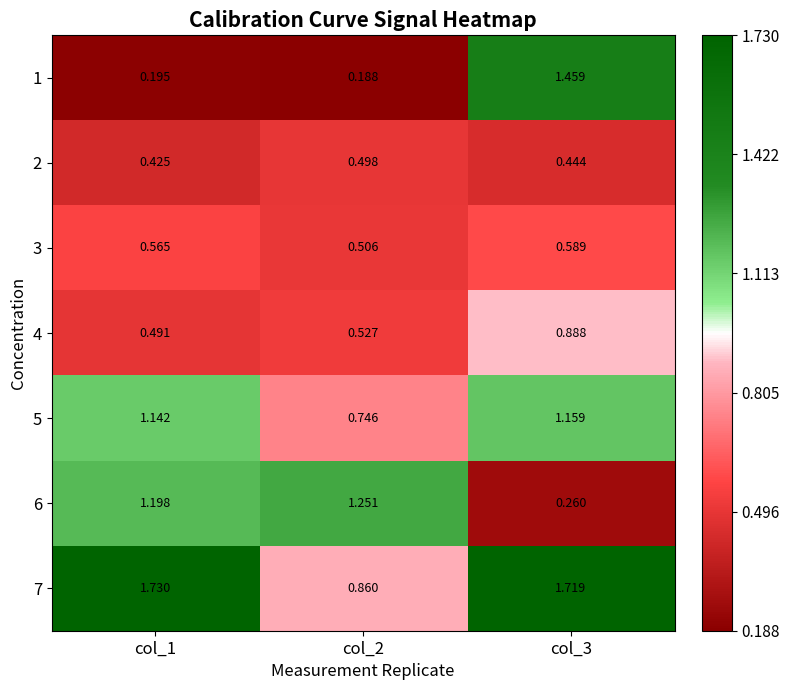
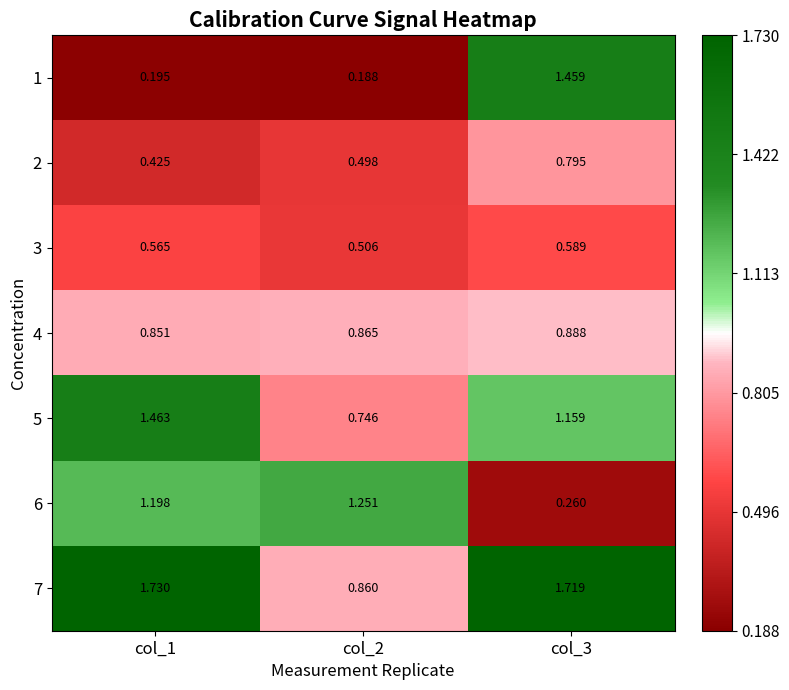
  {
    "1": {
      "col_1": 0.195,
      "col_2": 0.188,
      "col_3": 1.459
    },
    "2": {
      "col_1": 0.425,
      "col_2": 0.498,
-     "col_3": 0.444
+     "col_3": 0.795
    },
    "3": {
      "col_1": 0.565,
      "col_2": 0.506,
      "col_3": 0.589
    },
    "4": {
-     "col_1": 0.491,
-     "col_2": 0.527,
+     "col_1": 0.851,
+     "col_2": 0.865,
      "col_3": 0.888
    },
    "5": {
-     "col_1": 1.142,
+     "col_1": 1.463,
      "col_2": 0.746,
      "col_3": 1.159
    },
    "6": {
      "col_1": 1.198,
      "col_2": 1.251,
      "col_3": 0.260
    },
    "7": {
      "col_1": 1.730,
      "col_2": 0.860,
      "col_3": 1.719
    }
  }
